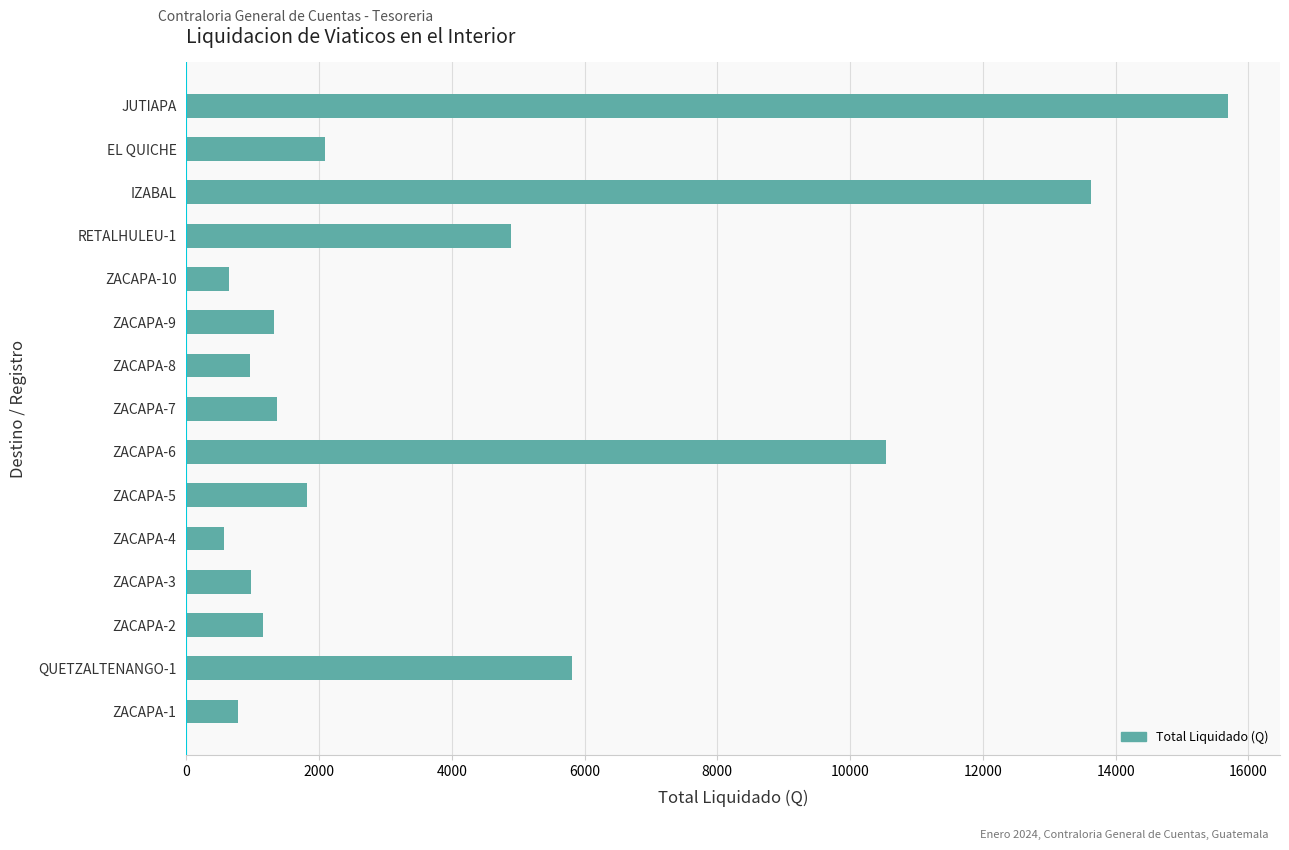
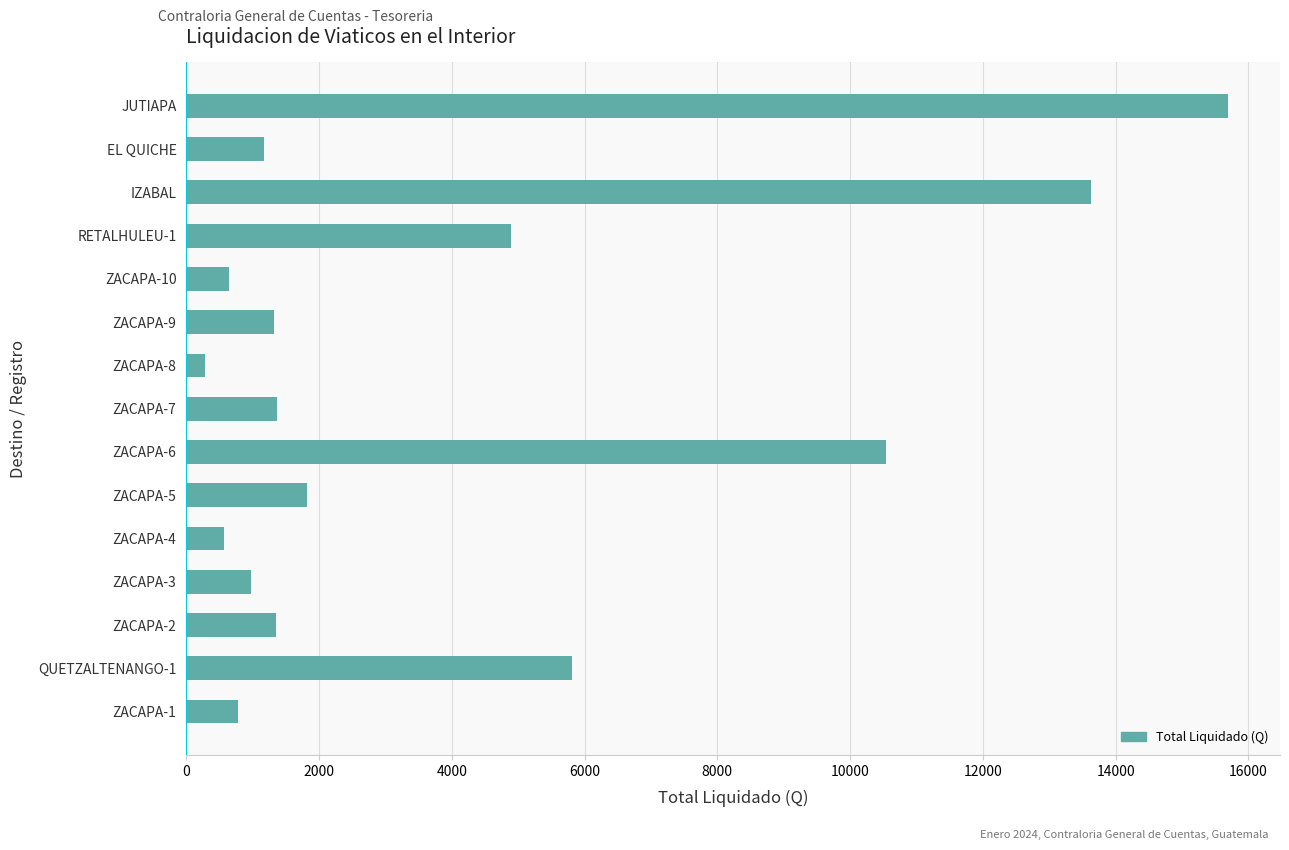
  {
    "JUTIAPA": 15700,
-   "EL QUICHE": 2100,
+   "EL QUICHE": 1200,
    "IZABAL": 13600,
    "RETALHULEU-1": 4900,
    "ZACAPA-10": 600,
    "ZACAPA-9": 1300,
-   "ZACAPA-8": 1000,
+   "ZACAPA-8": 300,
    "ZACAPA-7": 1400,
    "ZACAPA-6": 10500,
    "ZACAPA-5": 1800,
    "ZACAPA-4": 600,
    "ZACAPA-3": 1000,
-   "ZACAPA-2": 1200,
+   "ZACAPA-2": 1300,
    "QUETZALTENANGO-1": 5800,
    "ZACAPA-1": 800
  }
